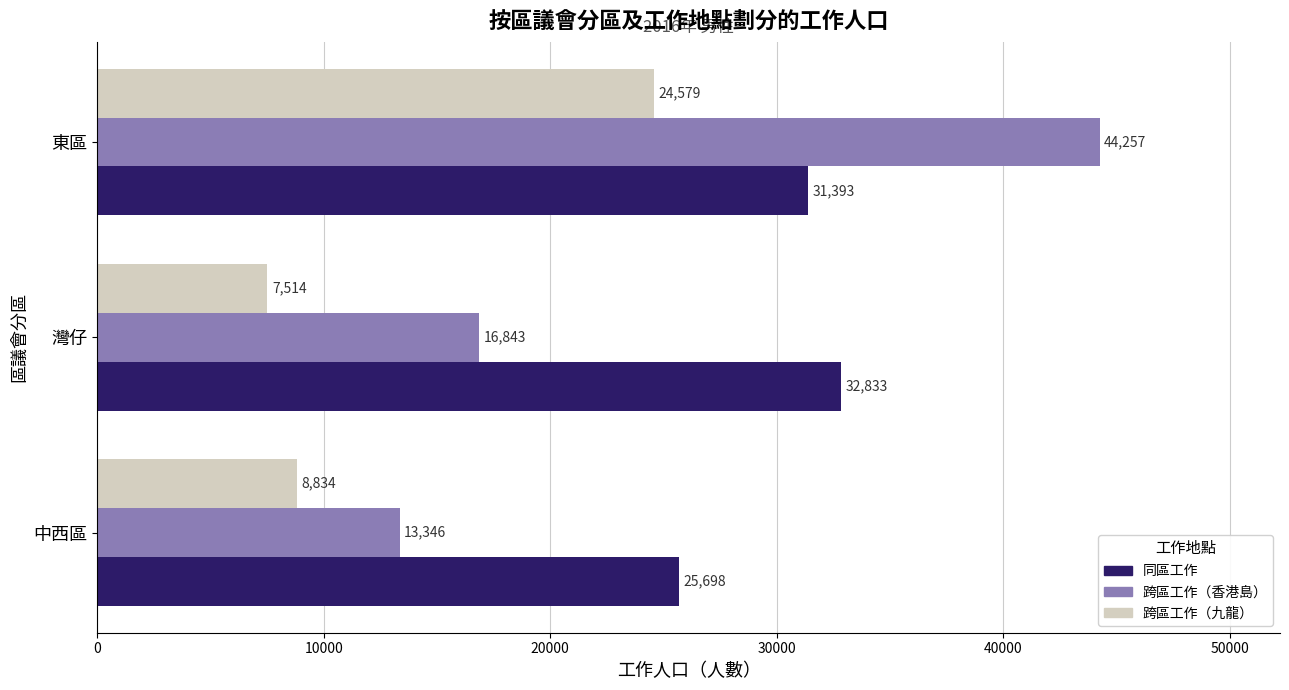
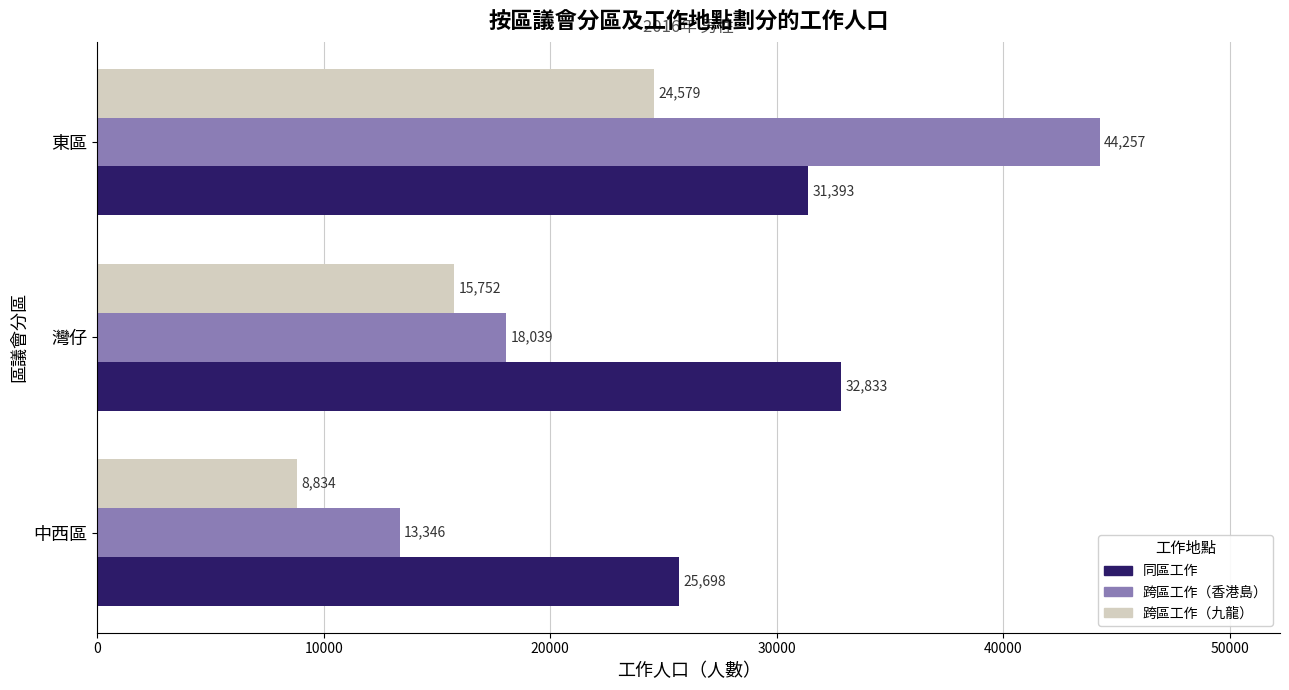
  {
    "同區工作": {
      "東區": "31,393",
      "灣仔": "32,833",
      "中西區": "25,698"
    },
    "跨區工作（香港島）": {
      "東區": "44,257",
-     "灣仔": "16,843",
+     "灣仔": "18,039",
      "中西區": "13,346"
    },
    "跨區工作（九龍）": {
      "東區": "24,579",
-     "灣仔": "7,514",
+     "灣仔": "15,752",
      "中西區": "8,834"
    }
  }
